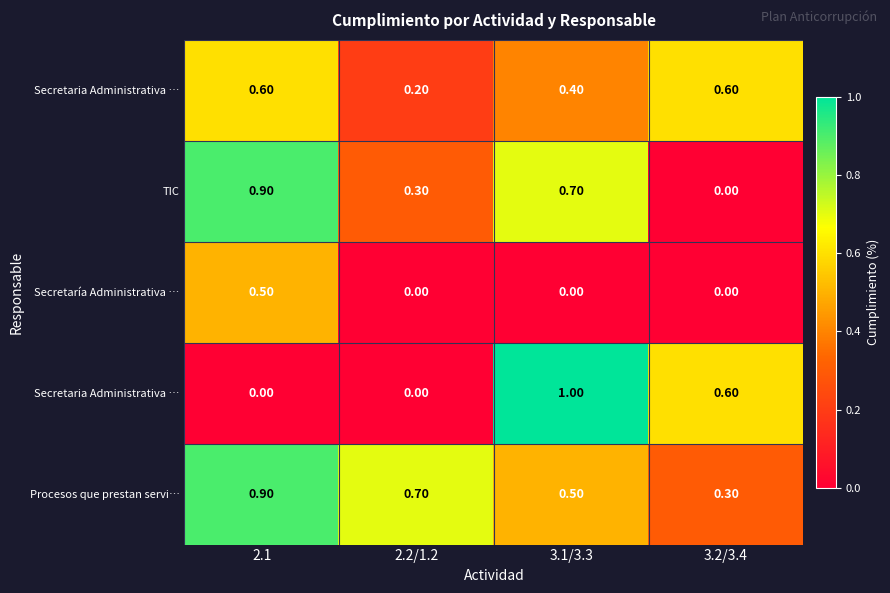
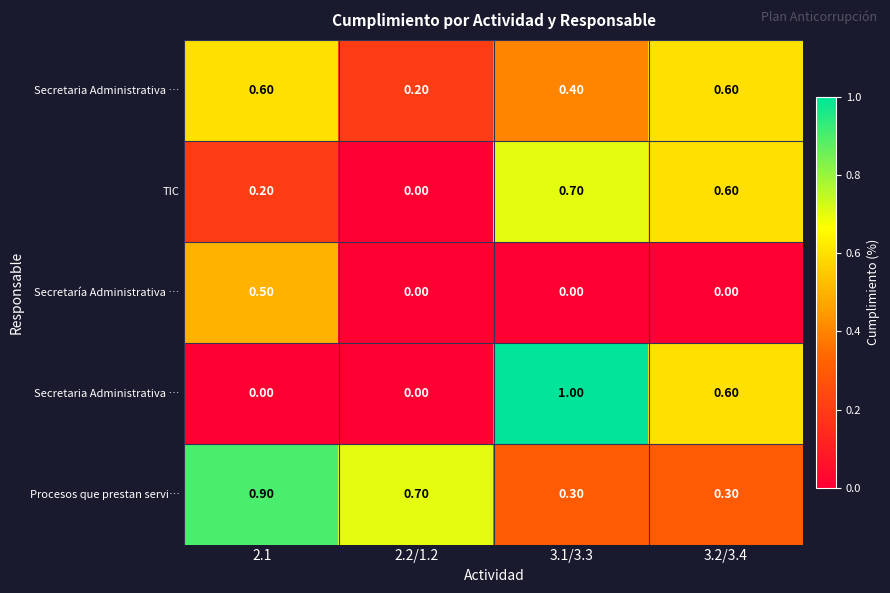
  {
    "TIC": {
-     "2.1": 0.90,
-     "2.2/1.2": 0.30,
+     "2.1": 0.20,
+     "2.2/1.2": 0.00,
      "3.1/3.3": 0.70,
-     "3.2/3.4": 0.00
+     "3.2/3.4": 0.60
    },
    "Secretaría Administrativa …": {
      "2.1": 0.50,
      "2.2/1.2": 0.00,
      "3.1/3.3": 0.00,
      "3.2/3.4": 0.00
    },
    "Procesos que prestan servi…": {
      "2.1": 0.90,
      "2.2/1.2": 0.70,
-     "3.1/3.3": 0.50,
+     "3.1/3.3": 0.30,
      "3.2/3.4": 0.30
    }
  }
